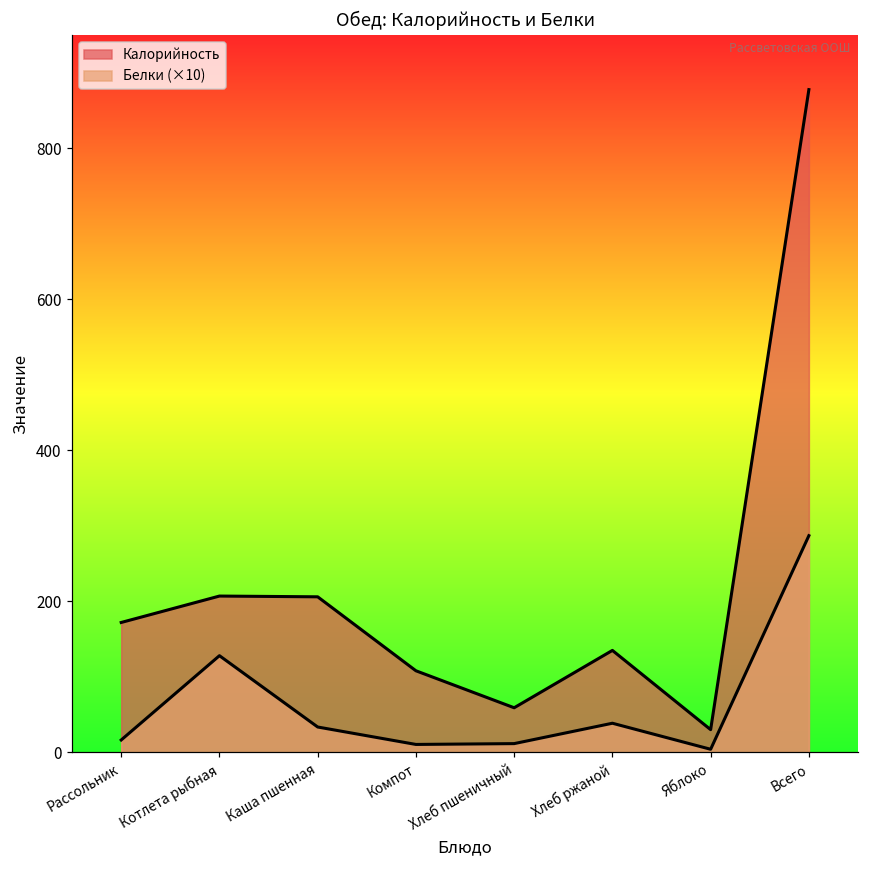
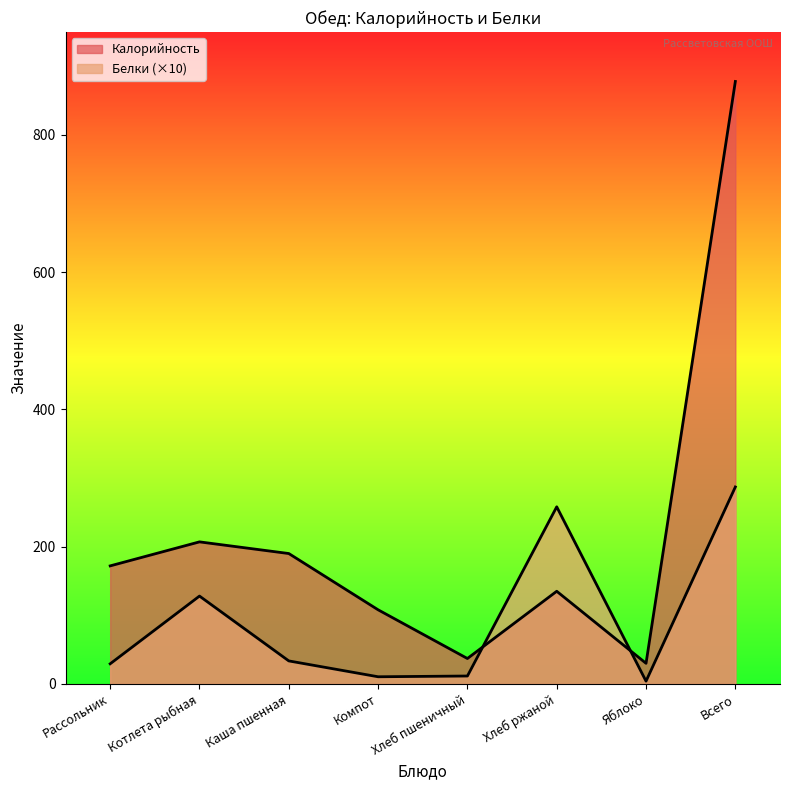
  {
    "Калорийность": {
      "Рассольник": 170,
      "Котлета рыбная": 210,
-     "Каша пшенная": 210,
+     "Каша пшенная": 190,
      "Компот": 110,
-     "Хлеб пшеничный": 60,
+     "Хлеб пшеничный": 40,
      "Хлеб ржаной": 140,
      "Яблоко": 30,
      "Всего": 880
    },
    "Белки (×10)": {
-     "Рассольник": 20,
+     "Рассольник": 30,
      "Котлета рыбная": 130,
      "Каша пшенная": 30,
      "Компот": 10,
      "Хлеб пшеничный": 10,
-     "Хлеб ржаной": 40,
+     "Хлеб ржаной": 260,
      "Яблоко": 0,
      "Всего": 290
    }
  }
